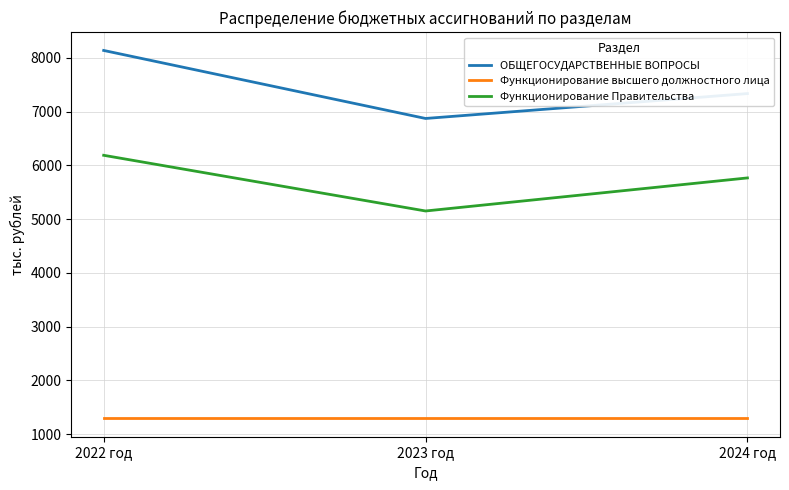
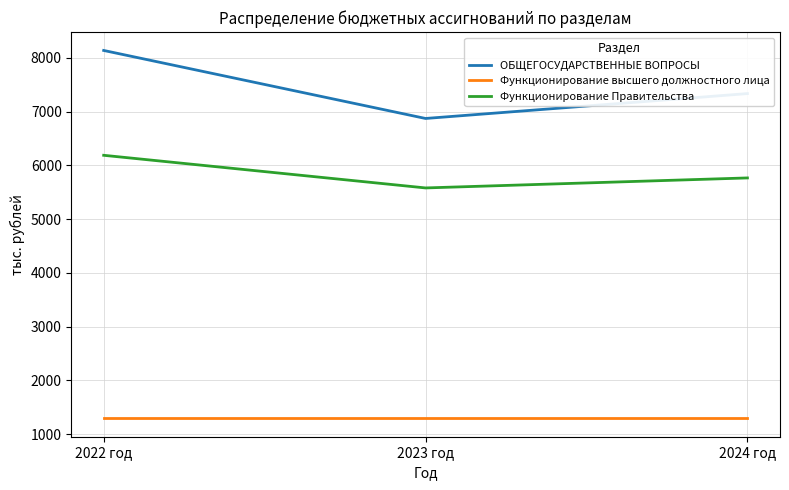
  {
    "ОБЩЕГОСУДАРСТВЕННЫЕ ВОПРОСЫ": {
      "2022 год": 8100,
      "2023 год": 6900
    },
    "Функционирование высшего должностного лица": {
      "2022 год": 1300,
      "2023 год": 1300,
      "2024 год": 1300
    },
    "Функционирование Правительства": {
      "2022 год": 6200,
-     "2023 год": 5200,
+     "2023 год": 5600,
      "2024 год": 5800
    }
  }
